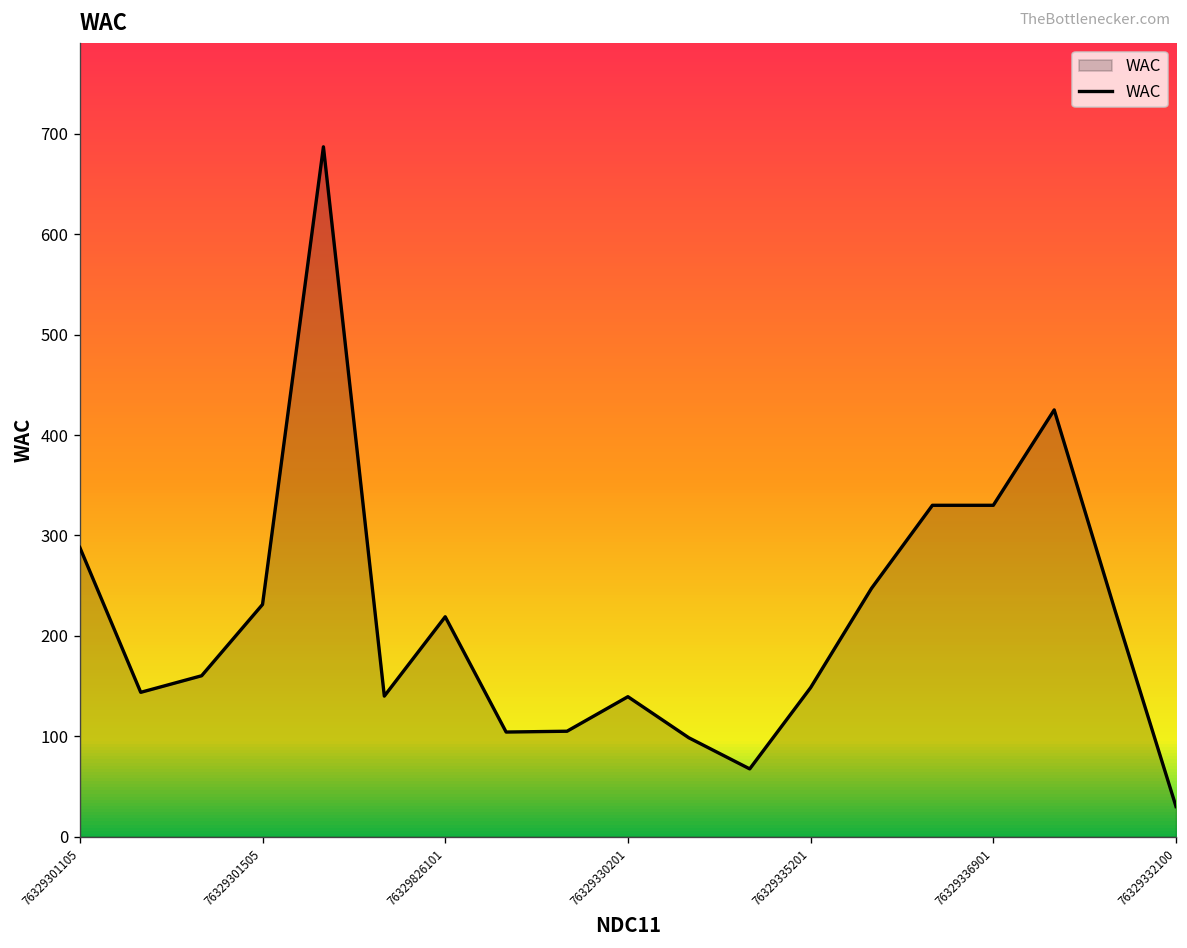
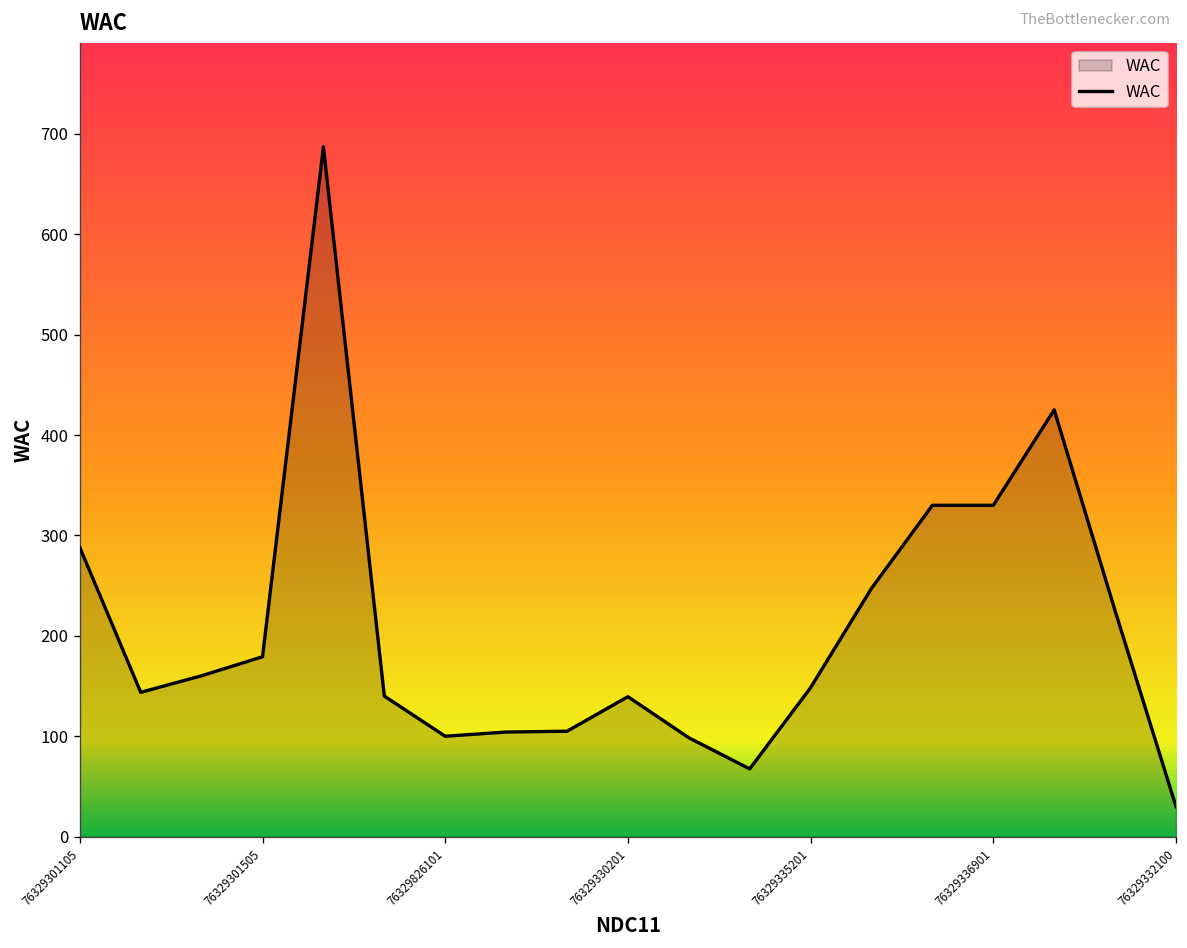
  {
    "76329301105": 290,
-   "76329301505": 230,
-   "76329826101": 220,
+   "76329301505": 180,
+   "76329826101": 100,
    "76329330201": 140,
    "76329335201": 150,
    "76329336901": 330,
    "76329332100": 30
  }
